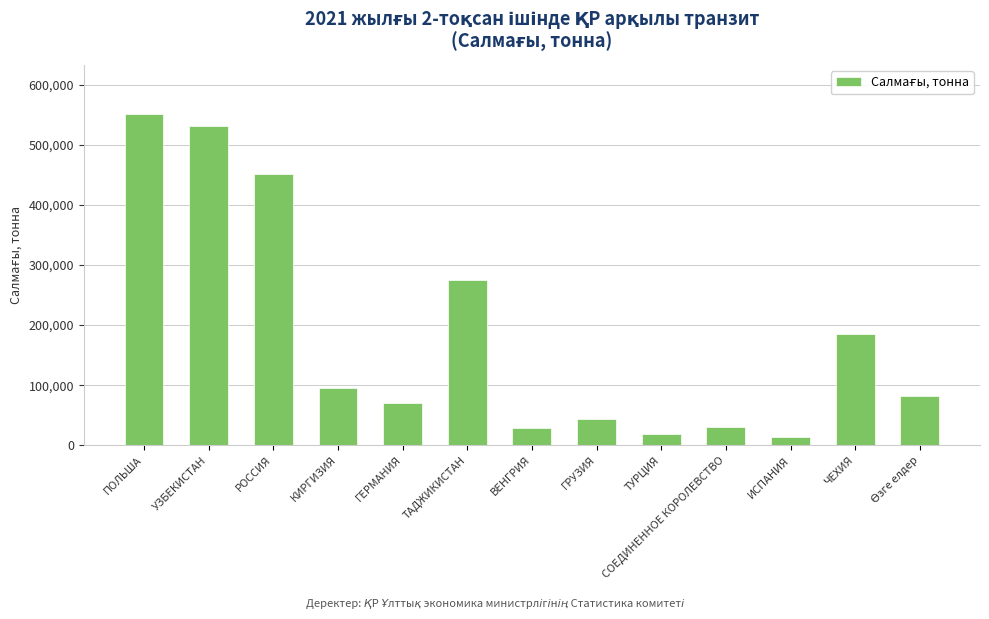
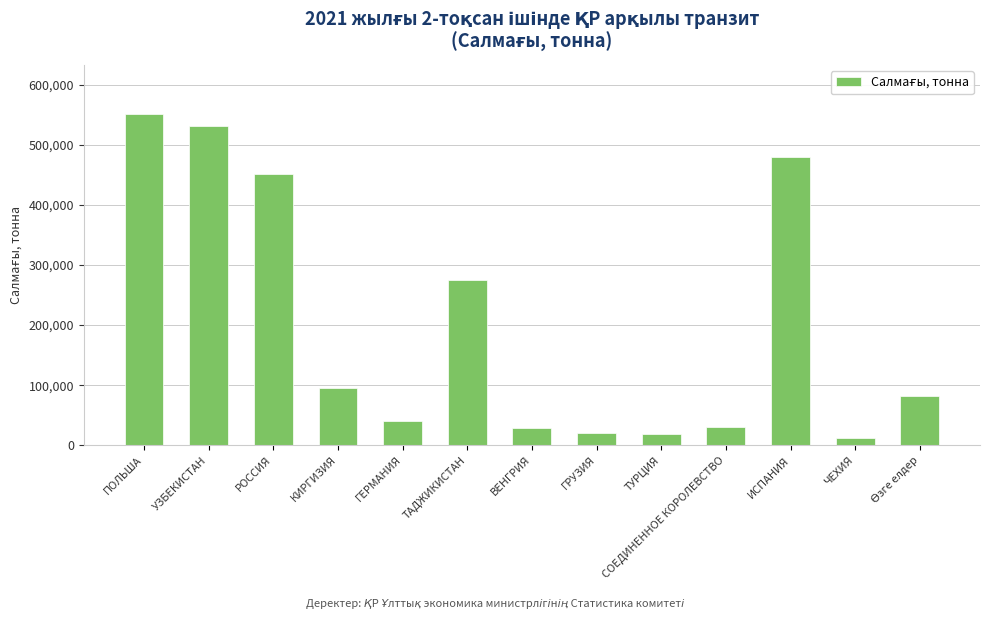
  {
    "ПОЛЬША": "550,000",
    "УЗБЕКИСТАН": "530,000",
    "РОССИЯ": "450,000",
    "КИРГИЗИЯ": "90,000",
-   "ГЕРМАНИЯ": "70,000",
+   "ГЕРМАНИЯ": "40,000",
    "ТАДЖИКИСТАН": "270,000",
    "ВЕНГРИЯ": "30,000",
-   "ГРУЗИЯ": "40,000",
+   "ГРУЗИЯ": "20,000",
    "ТУРЦИЯ": "20,000",
    "СОЕДИНЕННОЕ КОРОЛЕВСТВО": "30,000",
-   "ИСПАНИЯ": "10,000",
-   "ЧЕХИЯ": "190,000",
+   "ИСПАНИЯ": "480,000",
+   "ЧЕХИЯ": "10,000",
    "Өзге елдер": "80,000"
  }
